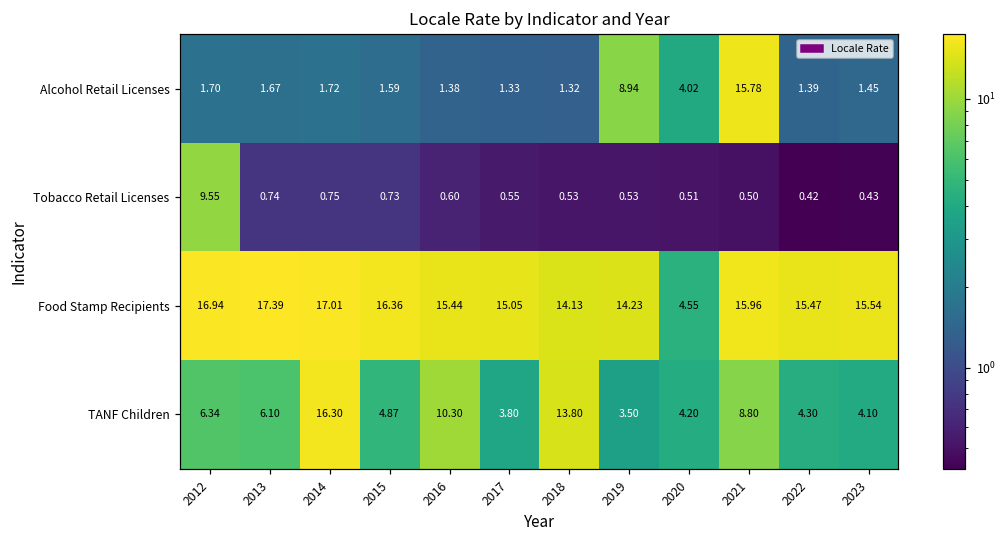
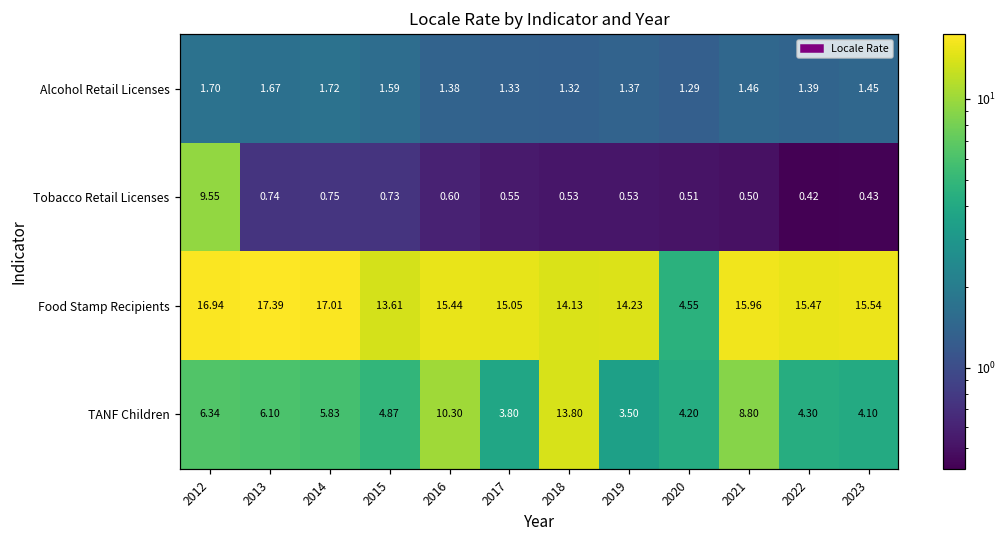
  {
    "Alcohol Retail Licenses": {
      "2012": 1.70,
      "2013": 1.67,
      "2014": 1.72,
      "2015": 1.59,
      "2016": 1.38,
      "2017": 1.33,
      "2018": 1.32,
-     "2019": 8.94,
-     "2020": 4.02,
-     "2021": 15.78,
+     "2019": 1.37,
+     "2020": 1.29,
+     "2021": 1.46,
      "2022": 1.39,
      "2023": 1.45
    },
    "Tobacco Retail Licenses": {
      "2012": 9.55,
      "2013": 0.74,
      "2014": 0.75,
      "2015": 0.73,
      "2016": 0.60,
      "2017": 0.55,
      "2018": 0.53,
      "2019": 0.53,
      "2020": 0.51,
      "2021": 0.50,
      "2022": 0.42,
      "2023": 0.43
    },
    "Food Stamp Recipients": {
      "2012": 16.94,
      "2013": 17.39,
      "2014": 17.01,
-     "2015": 16.36,
+     "2015": 13.61,
      "2016": 15.44,
      "2017": 15.05,
      "2018": 14.13,
      "2019": 14.23,
      "2020": 4.55,
      "2021": 15.96,
      "2022": 15.47,
      "2023": 15.54
    },
    "TANF Children": {
      "2012": 6.34,
      "2013": 6.10,
-     "2014": 16.30,
+     "2014": 5.83,
      "2015": 4.87,
      "2016": 10.30,
      "2017": 3.80,
      "2018": 13.80,
      "2019": 3.50,
      "2020": 4.20,
      "2021": 8.80,
      "2022": 4.30,
      "2023": 4.10
    }
  }
